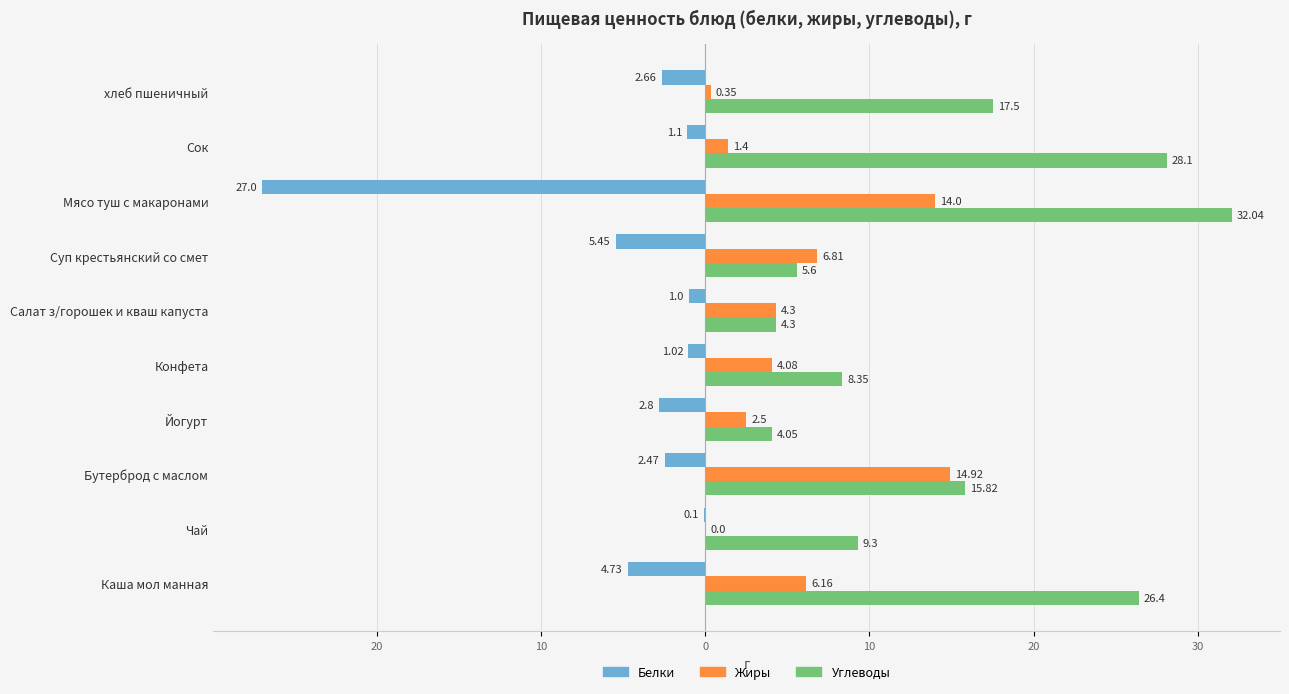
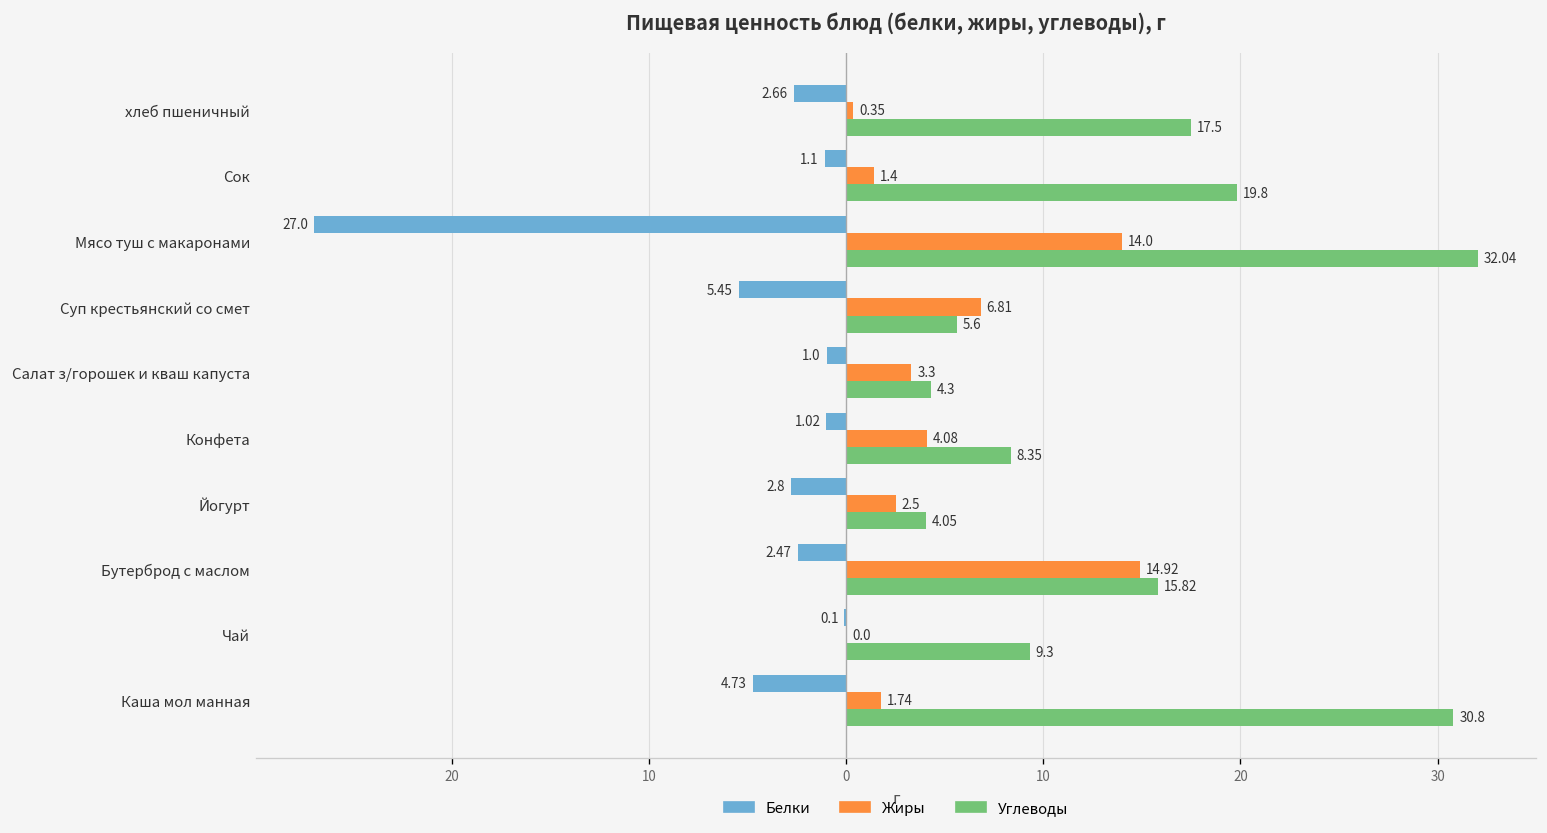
  {
    "Углеводы": {
      "хлеб пшеничный": 17.5,
-     "Сок": 28.1,
+     "Сок": 19.8,
      "Мясо туш с макаронами": 32.04,
      "Суп крестьянский со смет": 5.6,
      "Салат з/горошек и кваш капуста": 4.3,
      "Конфета": 8.35,
      "Йогурт": 4.05,
      "Бутерброд с маслом": 15.82,
      "Чай": 9.3,
-     "Каша мол манная": 26.4
+     "Каша мол манная": 30.8
    },
    "Жиры": {
      "хлеб пшеничный": 0.35,
      "Сок": 1.4,
      "Мясо туш с макаронами": 14.0,
      "Суп крестьянский со смет": 6.81,
-     "Салат з/горошек и кваш капуста": 4.3,
+     "Салат з/горошек и кваш капуста": 3.3,
      "Конфета": 4.08,
      "Йогурт": 2.5,
      "Бутерброд с маслом": 14.92,
      "Чай": 0.0,
-     "Каша мол манная": 6.16
+     "Каша мол манная": 1.74
    }
  }
